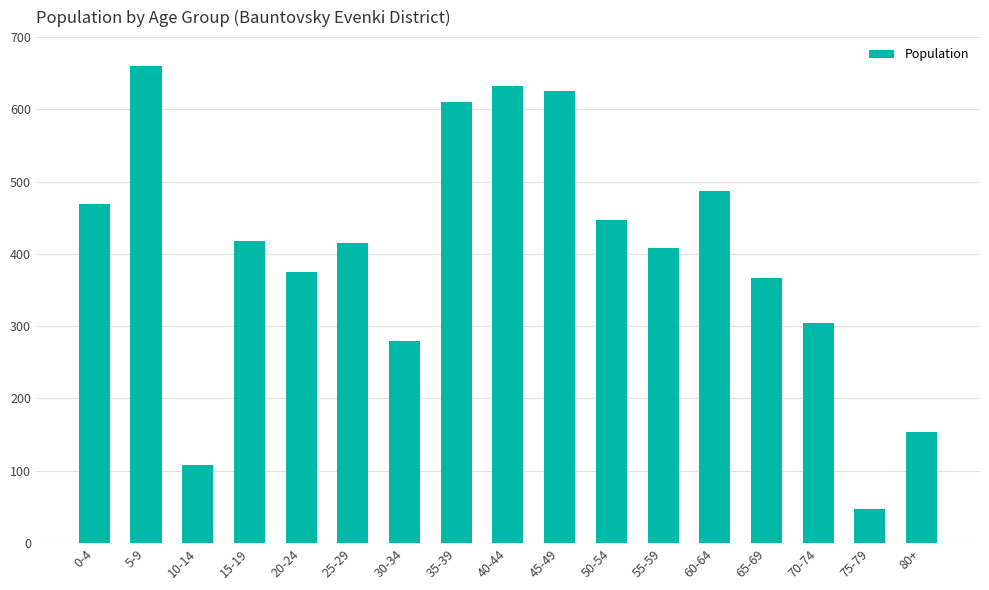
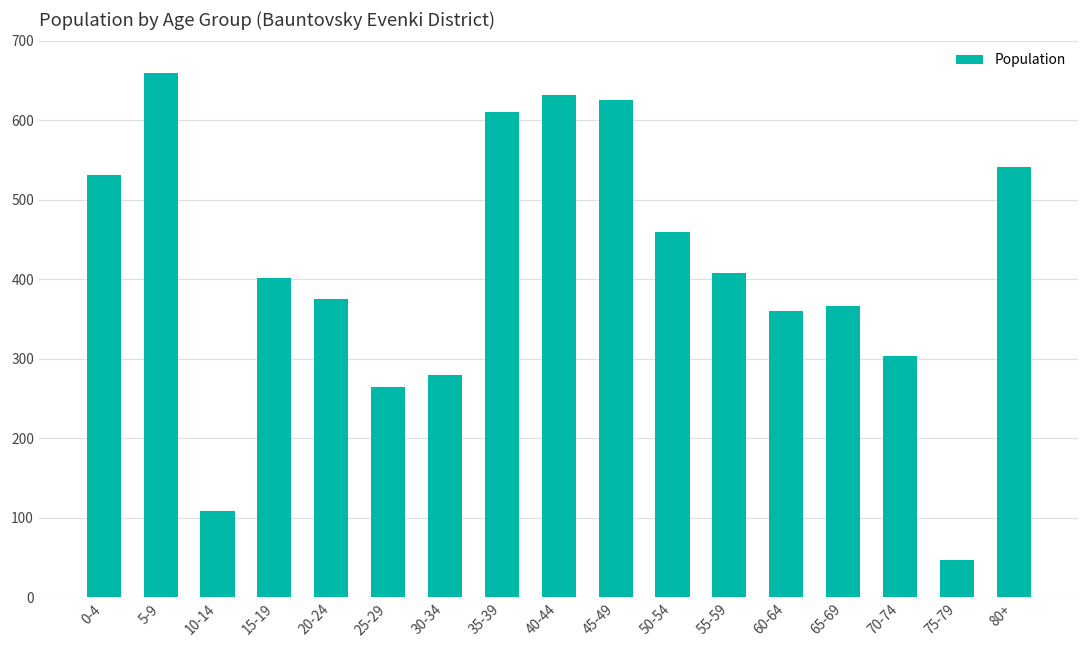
  {
-   "0-4": 470,
+   "0-4": 530,
    "5-9": 660,
    "10-14": 110,
-   "15-19": 420,
+   "15-19": 400,
    "20-24": 380,
-   "25-29": 420,
+   "25-29": 260,
    "30-34": 280,
    "35-39": 610,
    "40-44": 630,
    "45-49": 630,
-   "50-54": 450,
+   "50-54": 460,
    "55-59": 410,
-   "60-64": 490,
+   "60-64": 360,
    "65-69": 370,
    "70-74": 300,
    "75-79": 50,
-   "80+": 150
+   "80+": 540
  }
